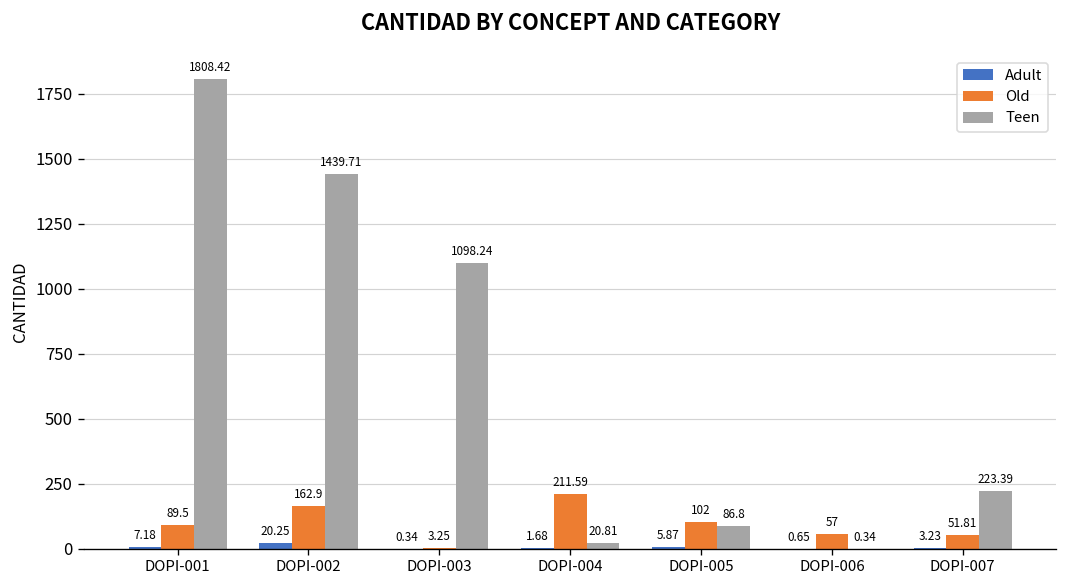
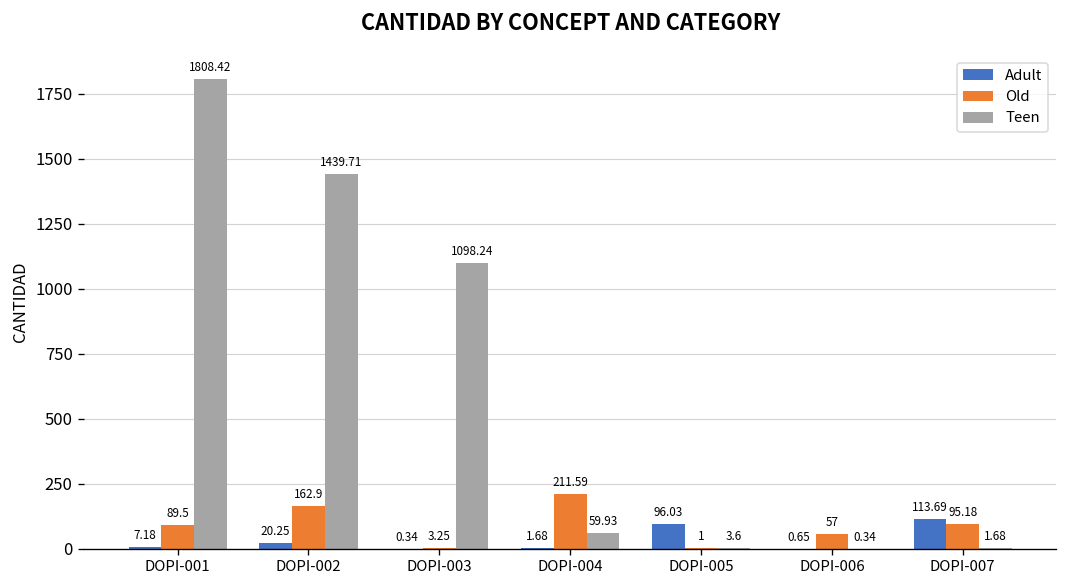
  {
    "Adult": {
      "DOPI-001": 7.18,
      "DOPI-002": 20.25,
      "DOPI-003": 0.34,
      "DOPI-004": 1.68,
-     "DOPI-005": 5.87,
+     "DOPI-005": 96.03,
      "DOPI-006": 0.65,
-     "DOPI-007": 3.23
+     "DOPI-007": 113.69
    },
    "Old": {
      "DOPI-001": 89.5,
      "DOPI-002": 162.9,
      "DOPI-003": 3.25,
      "DOPI-004": 211.59,
-     "DOPI-005": 102,
+     "DOPI-005": 1,
      "DOPI-006": 57,
-     "DOPI-007": 51.81
+     "DOPI-007": 95.18
    },
    "Teen": {
      "DOPI-001": 1808.42,
      "DOPI-002": 1439.71,
      "DOPI-003": 1098.24,
-     "DOPI-004": 20.81,
-     "DOPI-005": 86.8,
+     "DOPI-004": 59.93,
+     "DOPI-005": 3.6,
      "DOPI-006": 0.34,
-     "DOPI-007": 223.39
+     "DOPI-007": 1.68
    }
  }
